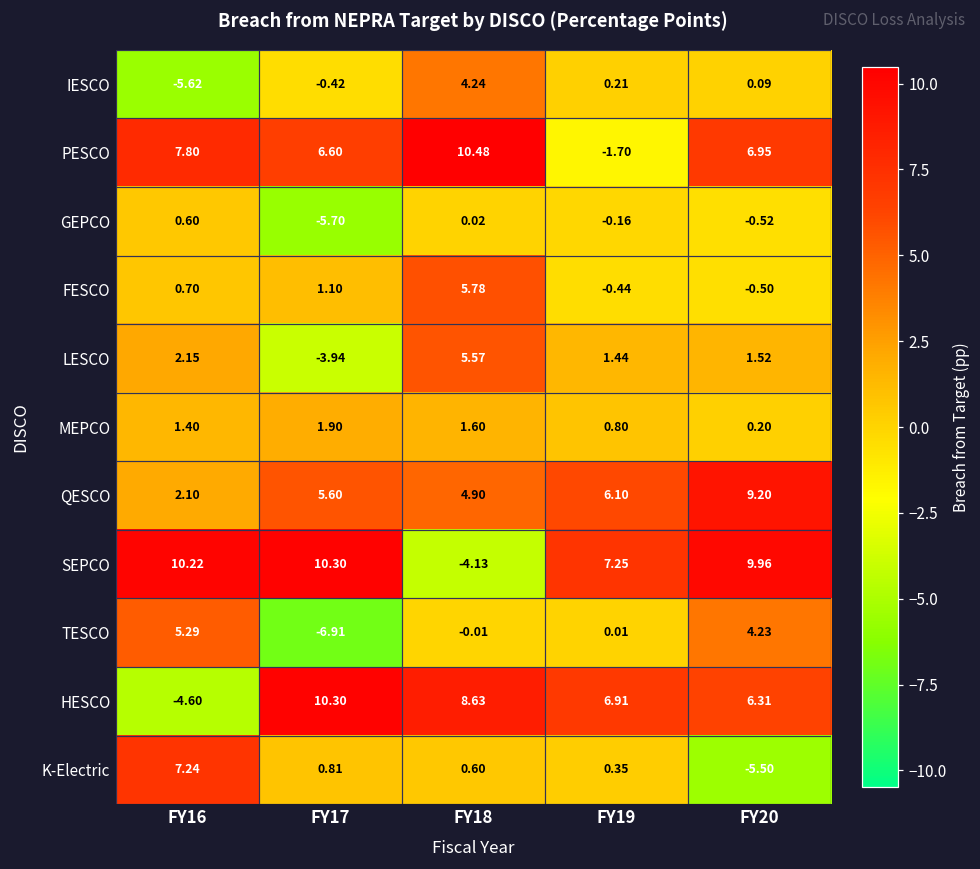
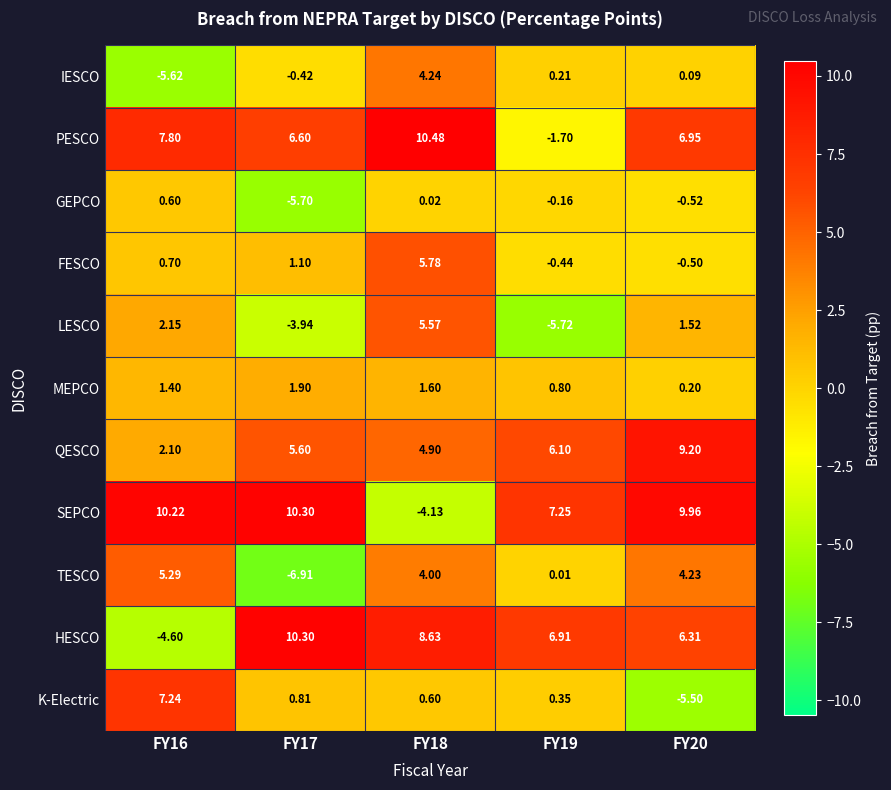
  {
    "IESCO": {
      "FY16": -5.62,
      "FY17": -0.42,
      "FY18": 4.24,
      "FY19": 0.21,
      "FY20": 0.09
    },
    "PESCO": {
      "FY16": 7.80,
      "FY17": 6.60,
      "FY18": 10.48,
      "FY19": -1.70,
      "FY20": 6.95
    },
    "GEPCO": {
      "FY16": 0.60,
      "FY17": -5.70,
      "FY18": 0.02,
      "FY19": -0.16,
      "FY20": -0.52
    },
    "FESCO": {
      "FY16": 0.70,
      "FY17": 1.10,
      "FY18": 5.78,
      "FY19": -0.44,
      "FY20": -0.50
    },
    "LESCO": {
      "FY16": 2.15,
      "FY17": -3.94,
      "FY18": 5.57,
-     "FY19": 1.44,
+     "FY19": -5.72,
      "FY20": 1.52
    },
    "MEPCO": {
      "FY16": 1.40,
      "FY17": 1.90,
      "FY18": 1.60,
      "FY19": 0.80,
      "FY20": 0.20
    },
    "QESCO": {
      "FY16": 2.10,
      "FY17": 5.60,
      "FY18": 4.90,
      "FY19": 6.10,
      "FY20": 9.20
    },
    "SEPCO": {
      "FY16": 10.22,
      "FY17": 10.30,
      "FY18": -4.13,
      "FY19": 7.25,
      "FY20": 9.96
    },
    "TESCO": {
      "FY16": 5.29,
      "FY17": -6.91,
-     "FY18": -0.01,
+     "FY18": 4.00,
      "FY19": 0.01,
      "FY20": 4.23
    },
    "HESCO": {
      "FY16": -4.60,
      "FY17": 10.30,
      "FY18": 8.63,
      "FY19": 6.91,
      "FY20": 6.31
    },
    "K-Electric": {
      "FY16": 7.24,
      "FY17": 0.81,
      "FY18": 0.60,
      "FY19": 0.35,
      "FY20": -5.50
    }
  }
